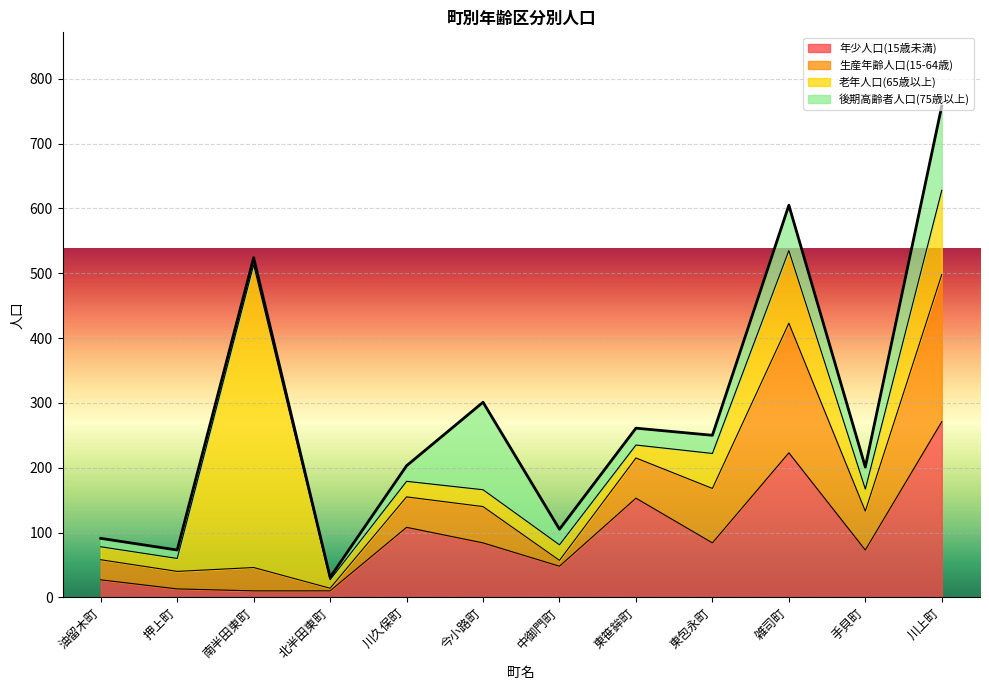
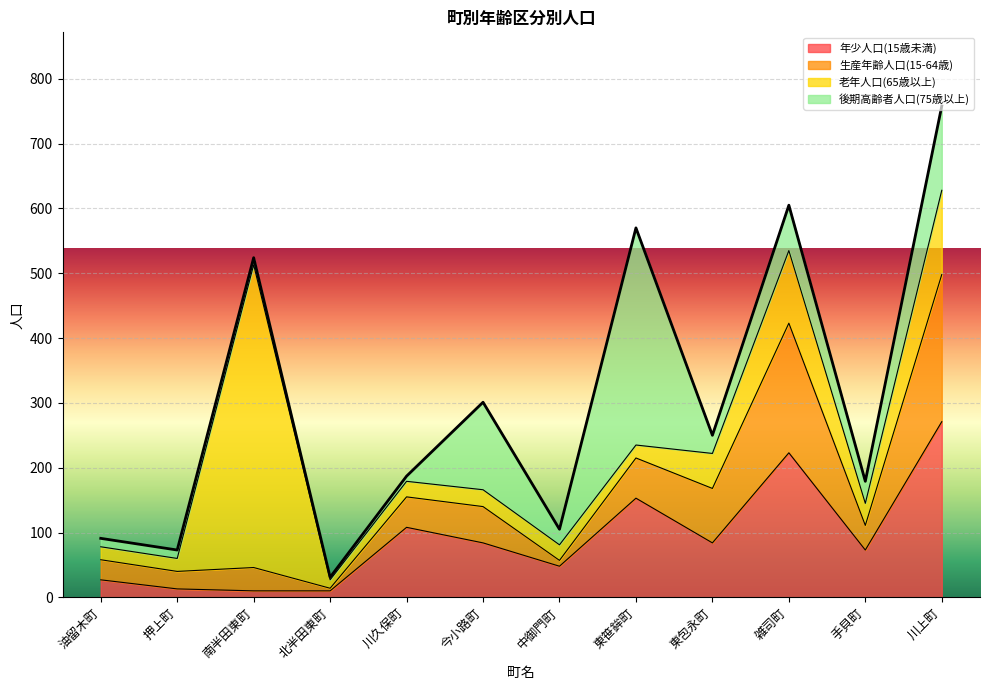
  {
    "年少人口(15歳未満)": {
      "油留木町": 30,
      "押上町": 10,
      "南半田東町": 10,
      "北半田東町": 10,
      "川久保町": 110,
      "今小路町": 80,
      "中御門町": 50,
      "東笹鉾町": 150,
      "東包永町": 80,
      "雑司町": 220,
      "手貝町": 70,
      "川上町": 270
    },
    "生産年齢人口(15-64歳)": {
      "油留木町": 30,
      "押上町": 30,
      "南半田東町": 40,
      "北半田東町": 0,
      "川久保町": 50,
      "今小路町": 60,
      "中御門町": 10,
      "東笹鉾町": 60,
      "東包永町": 80,
      "雑司町": 200,
-     "手貝町": 60,
+     "手貝町": 40,
      "川上町": 230
    },
    "老年人口(65歳以上)": {
      "油留木町": 20,
      "押上町": 20,
      "南半田東町": 470,
      "北半田東町": 10,
      "川久保町": 20,
      "今小路町": 30,
      "中御門町": 20,
      "東笹鉾町": 20,
      "東包永町": 50,
      "雑司町": 110,
      "手貝町": 30,
      "川上町": 130
    },
    "後期高齢者人口(75歳以上)": {
      "油留木町": 10,
      "押上町": 10,
      "南半田東町": 10,
      "北半田東町": 0,
-     "川久保町": 20,
+     "川久保町": 10,
      "今小路町": 140,
      "中御門町": 20,
-     "東笹鉾町": 30,
+     "東笹鉾町": 340,
      "東包永町": 30,
      "雑司町": 70,
      "手貝町": 30
    }
  }
